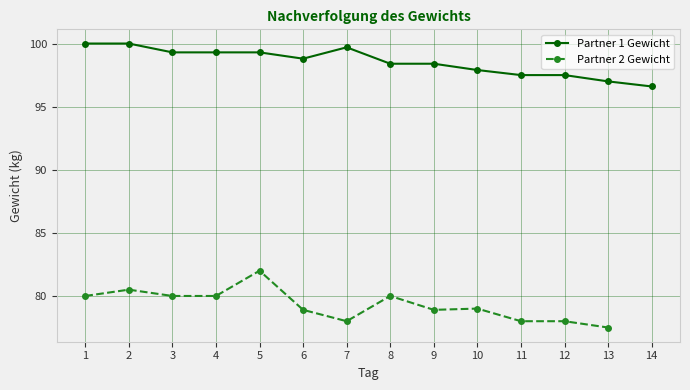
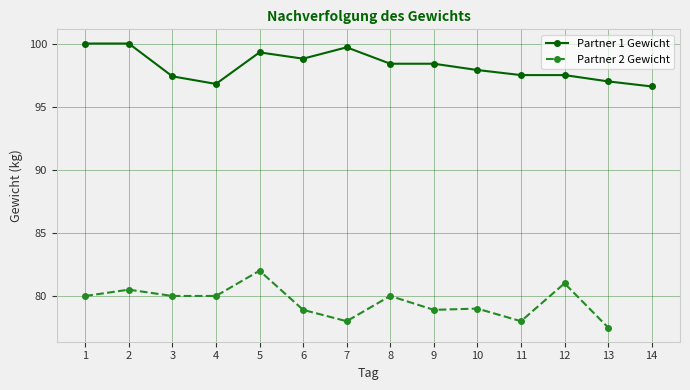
  {
    "Partner 1 Gewicht": {
      "1": 100.0,
      "2": 100.0,
-     "3": 99.3,
-     "4": 99.3,
+     "3": 97.4,
+     "4": 96.8,
      "5": 99.3,
      "6": 98.8,
      "7": 99.7,
      "8": 98.4,
      "9": 98.4,
      "10": 97.9,
      "11": 97.5,
      "12": 97.5,
      "13": 97.0,
      "14": 96.6
    },
    "Partner 2 Gewicht": {
      "1": 80,
      "2": 80.5,
      "3": 80,
      "4": 80,
      "5": 82,
      "6": 79,
      "7": 78,
      "8": 80,
      "9": 79,
      "10": 79,
      "11": 78,
-     "12": 78,
+     "12": 81,
      "13": 77.5
    }
  }
